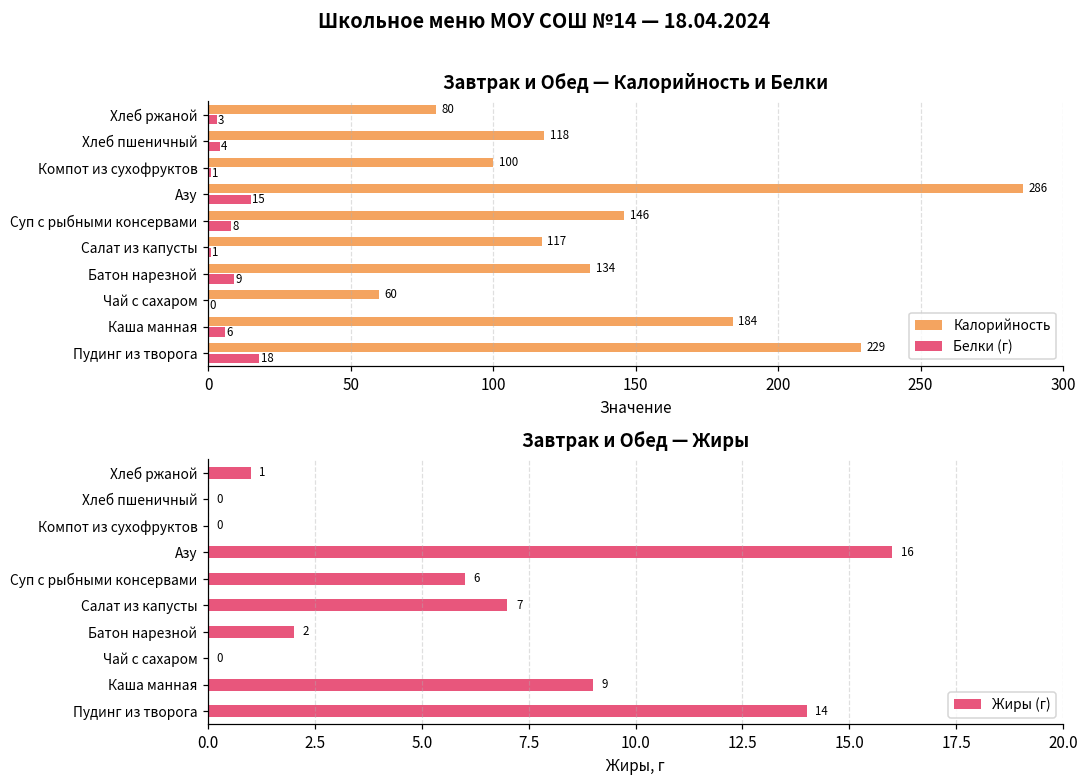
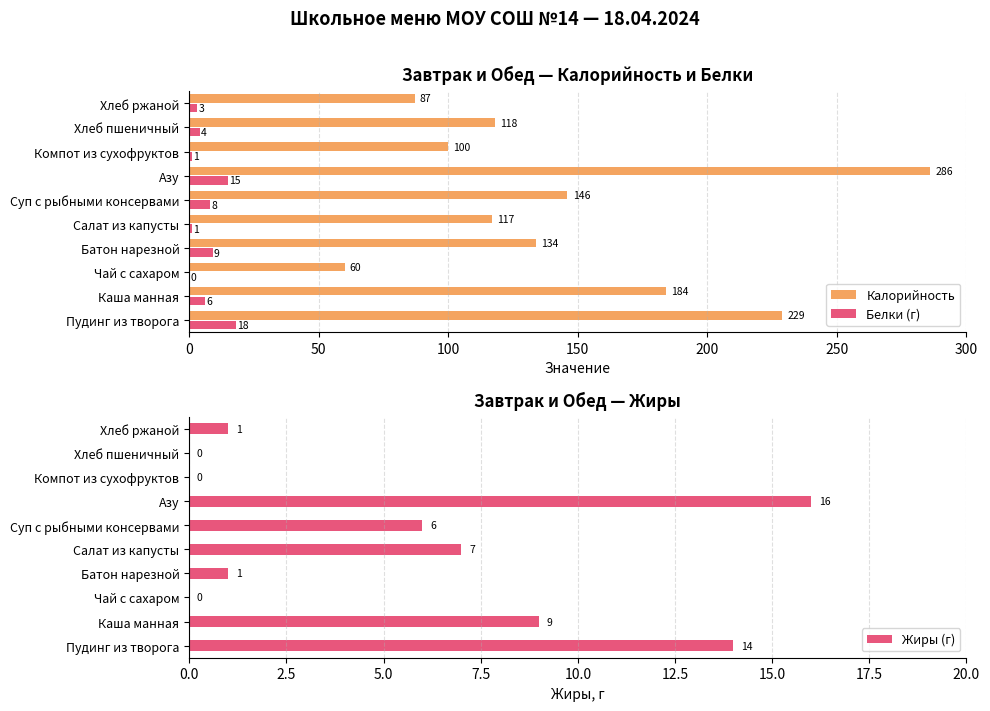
  {
    "Завтрак и Обед — Калорийность и Белки": {
      "Калорийность": {
-       "Хлеб ржаной": 80,
+       "Хлеб ржаной": 87,
        "Хлеб пшеничный": 118,
        "Компот из сухофруктов": 100,
        "Азу": 286,
        "Суп с рыбными консервами": 146,
        "Салат из капусты": 117,
        "Батон нарезной": 134,
        "Чай с сахаром": 60,
        "Каша манная": 184,
        "Пудинг из творога": 229
      },
      "Белки (г)": {
        "Хлеб ржаной": 3,
        "Хлеб пшеничный": 4,
        "Компот из сухофруктов": 1,
        "Азу": 15,
        "Суп с рыбными консервами": 8,
        "Салат из капусты": 1,
        "Батон нарезной": 9,
        "Чай с сахаром": 0,
        "Каша манная": 6,
        "Пудинг из творога": 18
      }
    },
    "Завтрак и Обед — Жиры": {
      "Хлеб ржаной": 1,
      "Хлеб пшеничный": 0,
      "Компот из сухофруктов": 0,
      "Азу": 16,
      "Суп с рыбными консервами": 6,
      "Салат из капусты": 7,
-     "Батон нарезной": 2,
+     "Батон нарезной": 1,
      "Чай с сахаром": 0,
      "Каша манная": 9,
      "Пудинг из творога": 14
    }
  }
